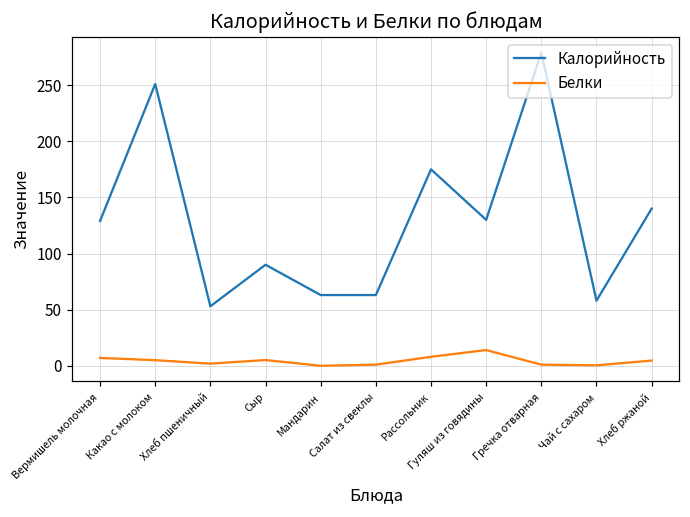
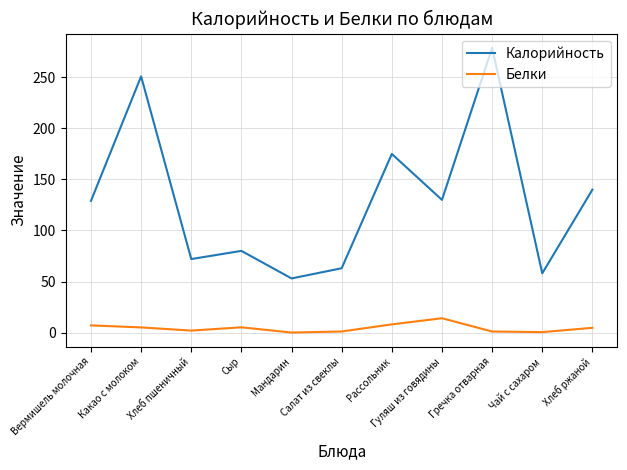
  {
    "Калорийность": {
      "Вермишель молочная": 129,
      "Какао с молоком": 251,
-     "Хлеб пшеничный": 53,
-     "Сыр": 90,
-     "Мандарин": 63,
+     "Хлеб пшеничный": 72,
+     "Сыр": 80,
+     "Мандарин": 53,
      "Салат из свеклы": 63,
      "Рассольник": 175,
      "Гуляш из говядины": 130,
      "Чай с сахаром": 58,
      "Хлеб ржаной": 140
    },
    "Белки": {
      "Вермишель молочная": 7,
      "Какао с молоком": 5,
      "Хлеб пшеничный": 2,
      "Сыр": 5,
      "Мандарин": 0,
      "Салат из свеклы": 1,
      "Рассольник": 8,
      "Гуляш из говядины": 14,
      "Гречка отварная": 1,
      "Чай с сахаром": 0,
      "Хлеб ржаной": 5
    }
  }
